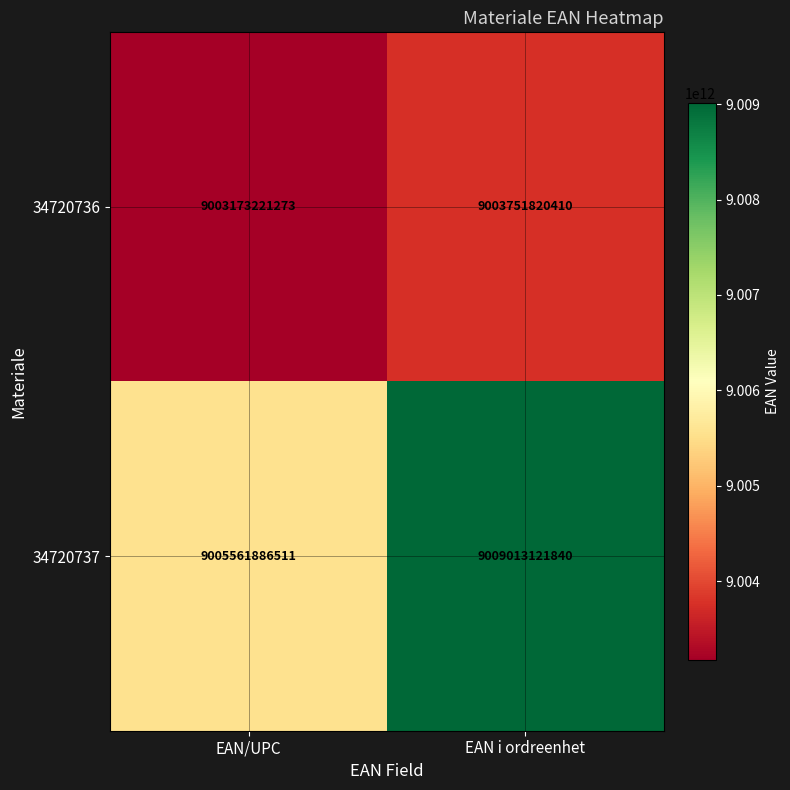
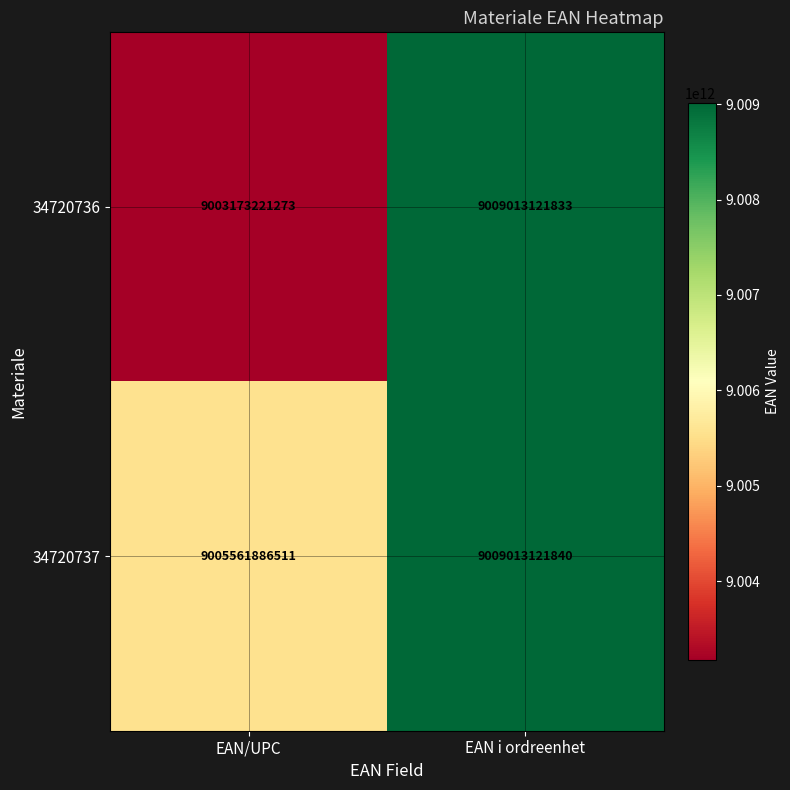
  {
    "34720736": {
      "EAN/UPC": 9003173221273,
-     "EAN i ordreenhet": 9003751820410
+     "EAN i ordreenhet": 9009013121833
    },
    "34720737": {
      "EAN/UPC": 9005561886511,
      "EAN i ordreenhet": 9009013121840
    }
  }
